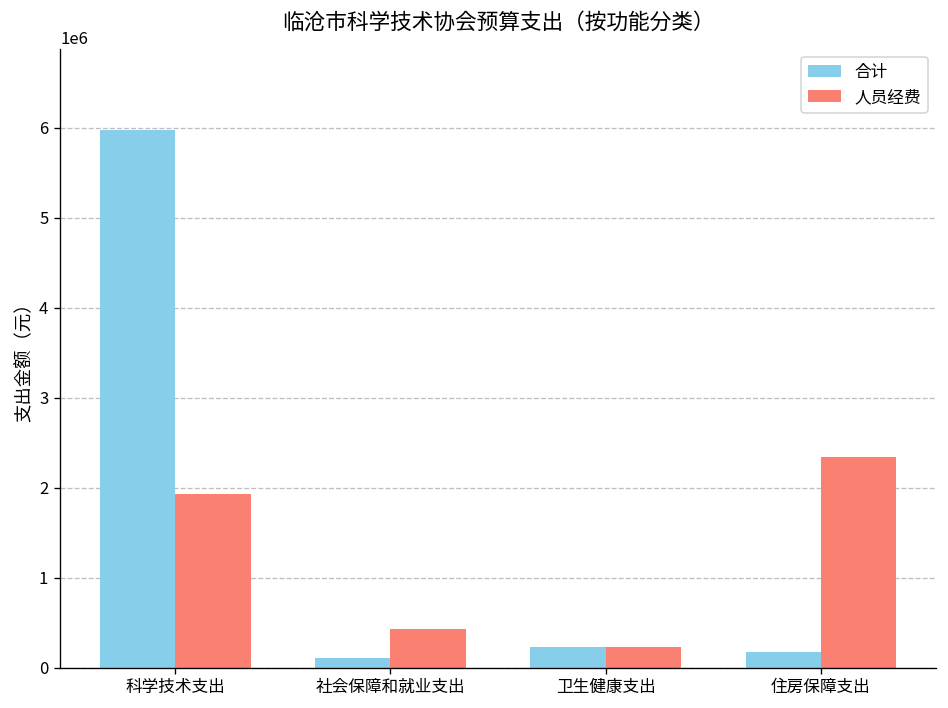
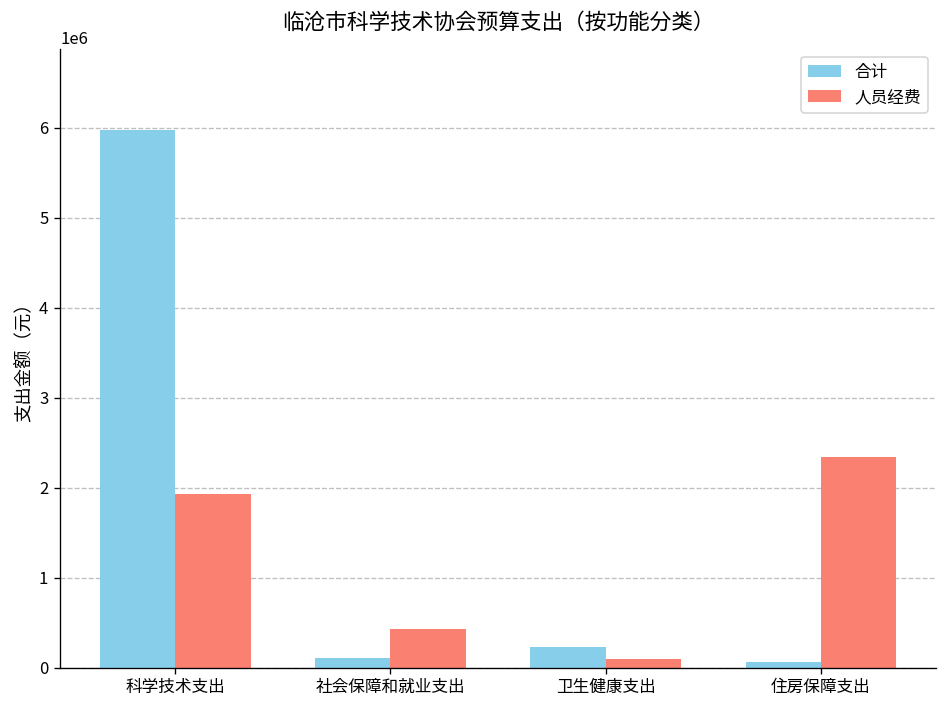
  {
    "合计": {
      "科学技术支出": 6000000,
      "社会保障和就业支出": 100000,
      "卫生健康支出": 200000,
-     "住房保障支出": 200000
+     "住房保障支出": 100000
    },
    "人员经费": {
      "科学技术支出": 1900000,
      "社会保障和就业支出": 400000,
-     "卫生健康支出": 200000,
+     "卫生健康支出": 100000,
      "住房保障支出": 2300000
    }
  }
